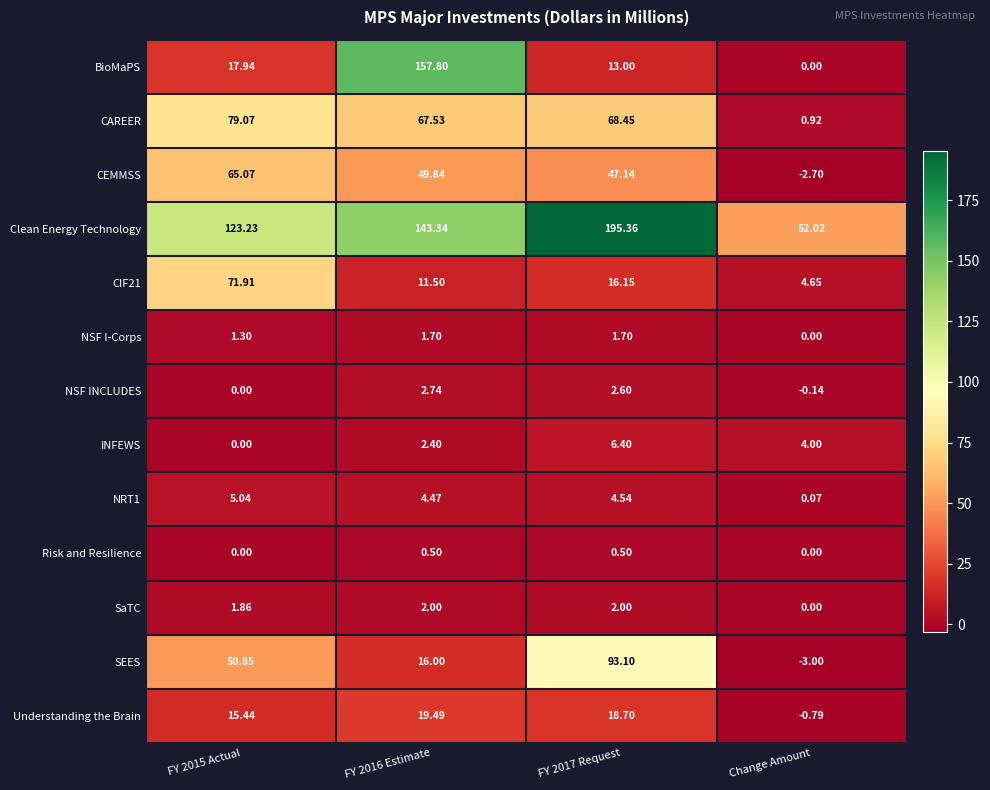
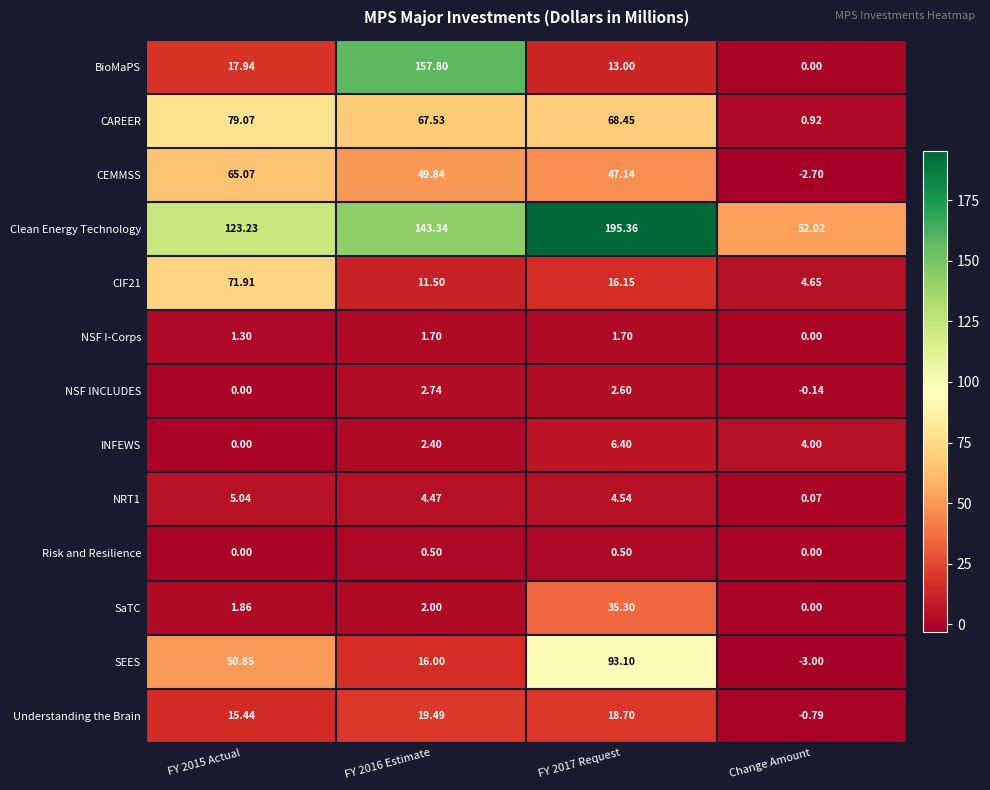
  {
    "BioMaPS": {
      "FY 2015 Actual": 17.94,
      "FY 2016 Estimate": 157.80,
      "FY 2017 Request": 13.00,
      "Change Amount": 0.00
    },
    "CAREER": {
      "FY 2015 Actual": 79.07,
      "FY 2016 Estimate": 67.53,
      "FY 2017 Request": 68.45,
      "Change Amount": 0.92
    },
    "CEMMSS": {
      "FY 2015 Actual": 65.07,
      "FY 2016 Estimate": 49.84,
      "FY 2017 Request": 47.14,
      "Change Amount": -2.70
    },
    "Clean Energy Technology": {
      "FY 2015 Actual": 123.23,
      "FY 2016 Estimate": 143.34,
      "FY 2017 Request": 195.36,
      "Change Amount": 52.02
    },
    "CIF21": {
      "FY 2015 Actual": 71.91,
      "FY 2016 Estimate": 11.50,
      "FY 2017 Request": 16.15,
      "Change Amount": 4.65
    },
    "NSF I-Corps": {
      "FY 2015 Actual": 1.30,
      "FY 2016 Estimate": 1.70,
      "FY 2017 Request": 1.70,
      "Change Amount": 0.00
    },
    "NSF INCLUDES": {
      "FY 2015 Actual": 0.00,
      "FY 2016 Estimate": 2.74,
      "FY 2017 Request": 2.60,
      "Change Amount": -0.14
    },
    "INFEWS": {
      "FY 2015 Actual": 0.00,
      "FY 2016 Estimate": 2.40,
      "FY 2017 Request": 6.40,
      "Change Amount": 4.00
    },
    "NRT1": {
      "FY 2015 Actual": 5.04,
      "FY 2016 Estimate": 4.47,
      "FY 2017 Request": 4.54,
      "Change Amount": 0.07
    },
    "Risk and Resilience": {
      "FY 2015 Actual": 0.00,
      "FY 2016 Estimate": 0.50,
      "FY 2017 Request": 0.50,
      "Change Amount": 0.00
    },
    "SaTC": {
      "FY 2015 Actual": 1.86,
      "FY 2016 Estimate": 2.00,
-     "FY 2017 Request": 2.00,
+     "FY 2017 Request": 35.30,
      "Change Amount": 0.00
    },
    "SEES": {
      "FY 2015 Actual": 50.85,
      "FY 2016 Estimate": 16.00,
      "FY 2017 Request": 93.10,
      "Change Amount": -3.00
    },
    "Understanding the Brain": {
      "FY 2015 Actual": 15.44,
      "FY 2016 Estimate": 19.49,
      "FY 2017 Request": 18.70,
      "Change Amount": -0.79
    }
  }
